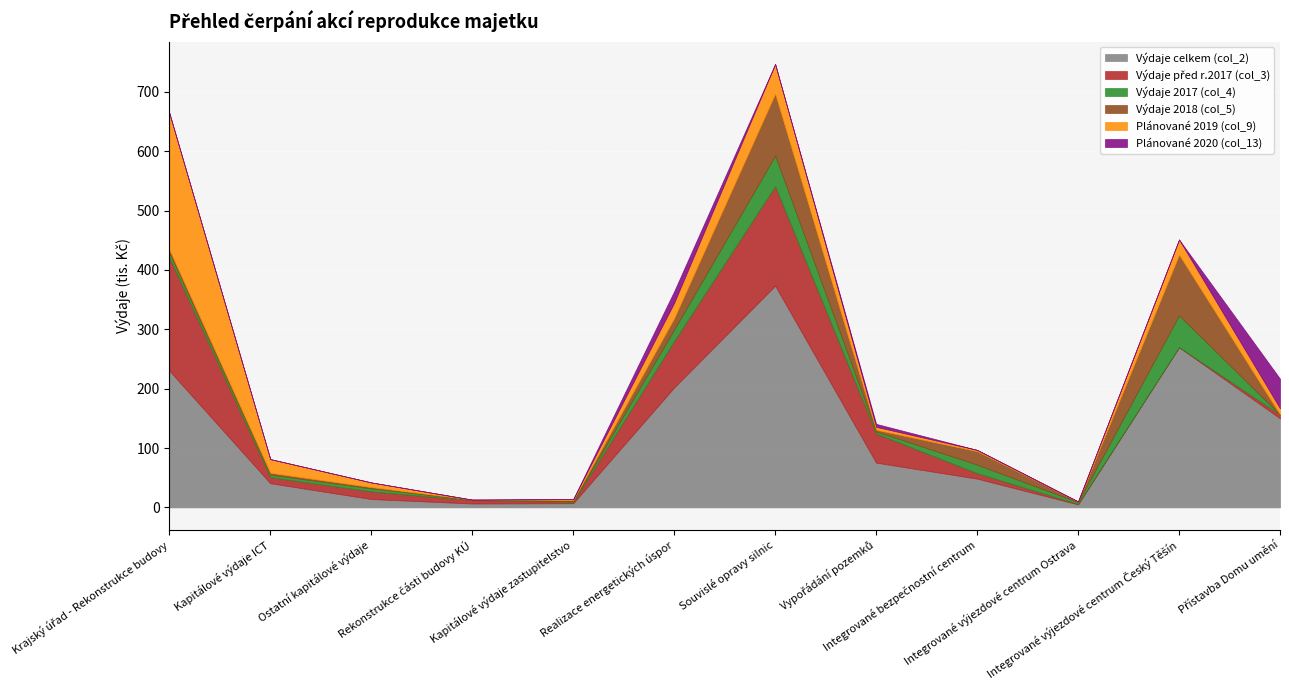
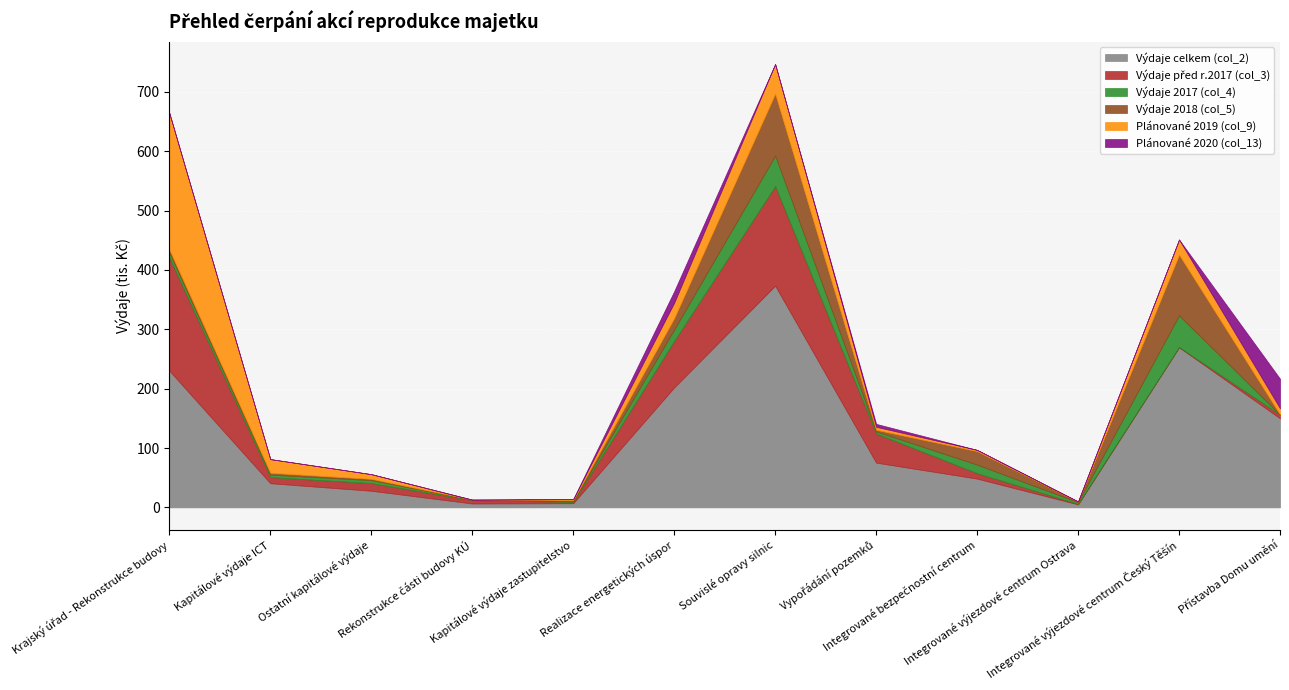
  {
    "Výdaje celkem (col_2)": {
      "Krajský úřad - Rekonstrukce budovy": 230,
      "Kapitálové výdaje ICT": 40,
-     "Ostatní kapitálové výdaje": 10,
+     "Ostatní kapitálové výdaje": 30,
      "Rekonstrukce části budovy KÚ": 10,
      "Realizace energetických úspor": 200,
      "Souvislé opravy silnic": 370,
      "Vypořádání pozemků": 80,
      "Integrované bezpečnostní centrum": 50,
      "Přístavba Domu umění": 150
    },
    "Výdaje 2017 (col_4)": {
      "Krajský úřad - Rekonstrukce budovy": 10,
      "Realizace energetických úspor": 20,
      "Souvislé opravy silnic": 50,
      "Integrované bezpečnostní centrum": 10,
      "Integrované výjezdové centrum Český Těšín": 50
    },
    "Plánované 2019 (col_9)": {
      "Realizace energetických úspor": 30,
      "Vypořádání pozemků": 10,
      "Přístavba Domu umění": 10
    },
    "Plánované 2020 (col_13)": {
      "Realizace energetických úspor": 20,
      "Vypořádání pozemků": 10,
      "Přístavba Domu umění": 50
    }
  }
